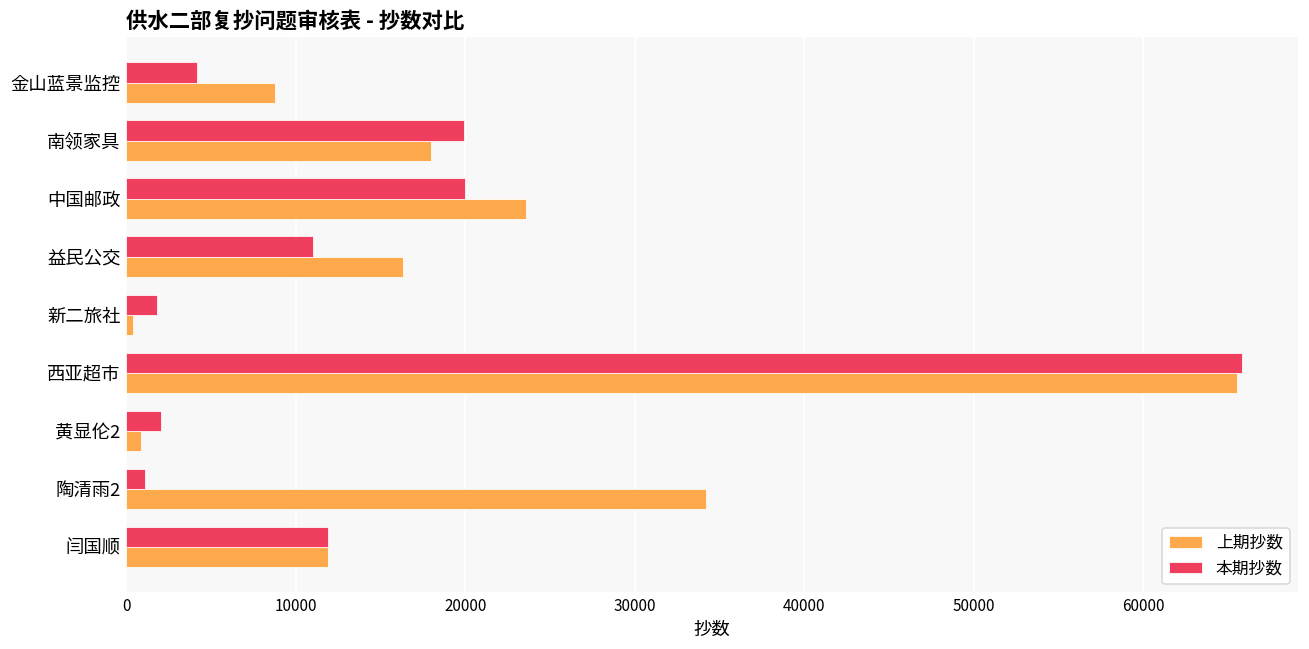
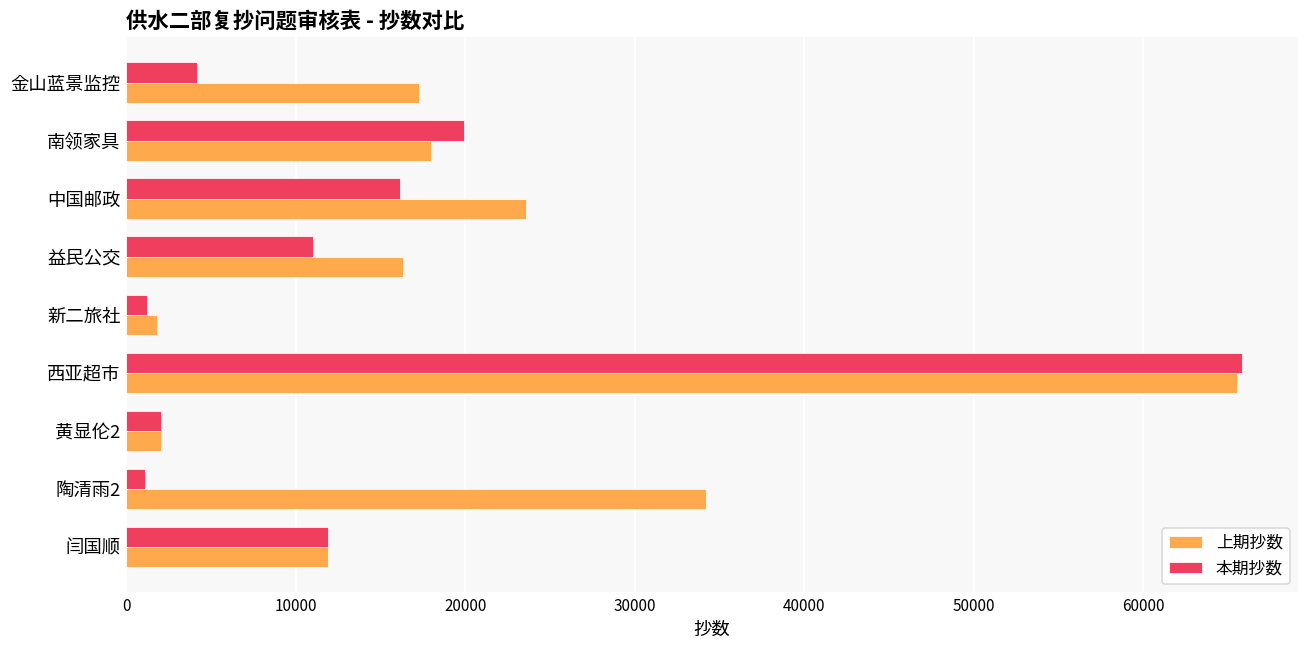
  {
    "上期抄数": {
-     "金山蓝景监控": 8800,
+     "金山蓝景监控": 17300,
      "南领家具": 18000,
      "中国邮政": 23600,
      "益民公交": 16300,
-     "新二旅社": 400,
+     "新二旅社": 1800,
      "西亚超市": 65500,
-     "黄显伦2": 900,
+     "黄显伦2": 2100,
      "陶清雨2": 34200,
      "闫国顺": 11900
    },
    "本期抄数": {
      "金山蓝景监控": 4200,
      "南领家具": 19900,
-     "中国邮政": 20000,
+     "中国邮政": 16200,
      "益民公交": 11000,
-     "新二旅社": 1800,
+     "新二旅社": 1200,
      "西亚超市": 65800,
      "黄显伦2": 2100,
      "陶清雨2": 1100,
      "闫国顺": 11900
    }
  }
